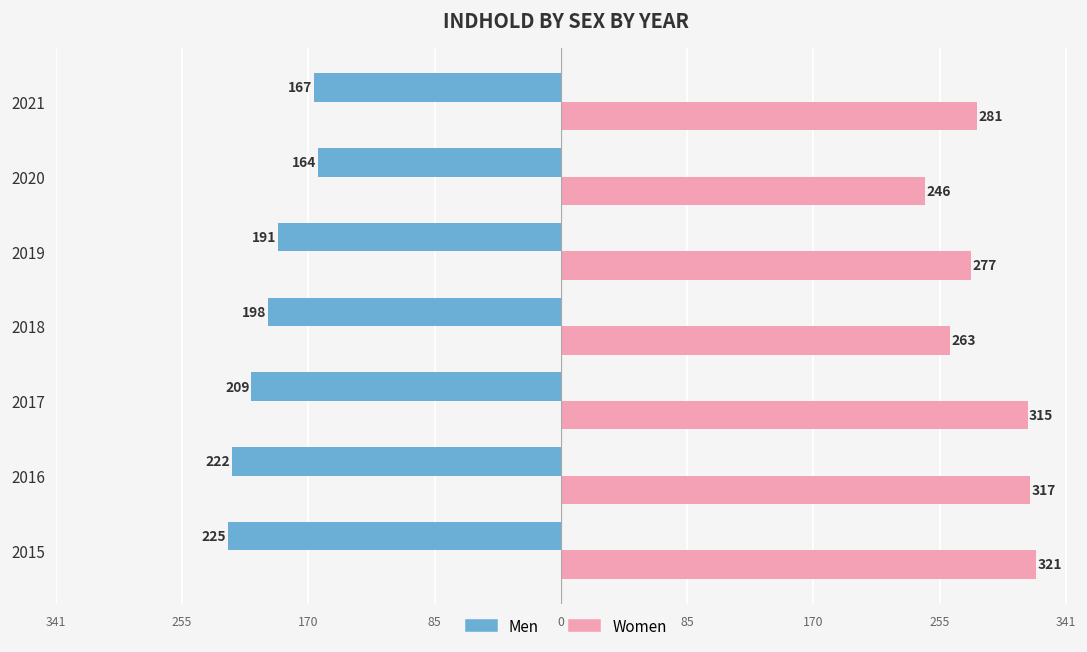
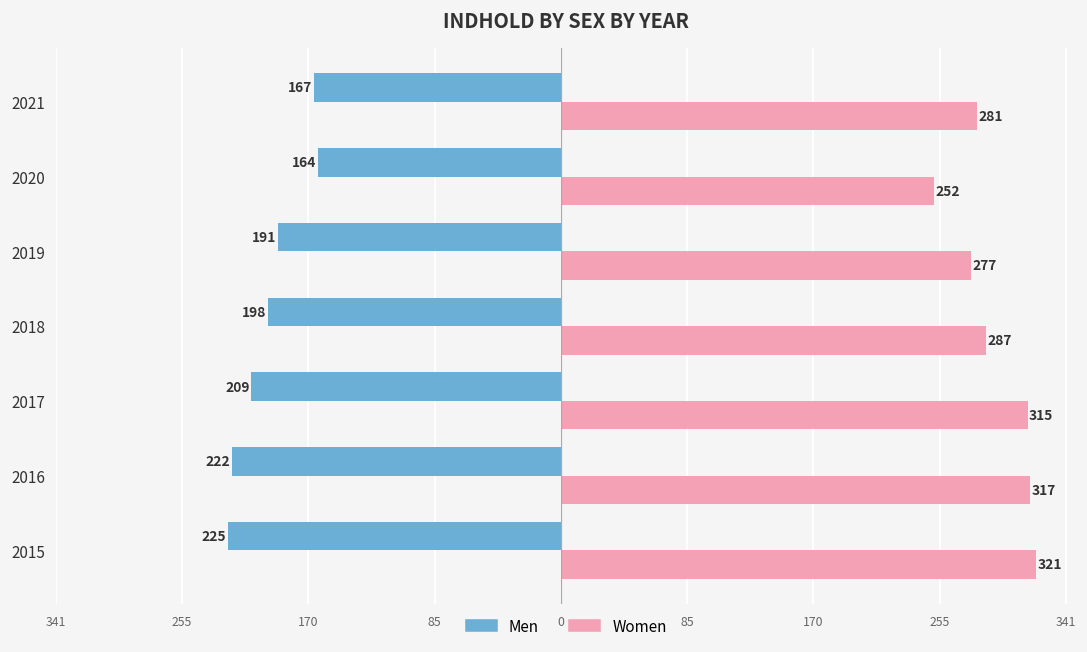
  {
    "Women": {
      "2021": 281,
-     "2020": 246,
+     "2020": 252,
      "2019": 277,
-     "2018": 263,
+     "2018": 287,
      "2017": 315,
      "2016": 317,
      "2015": 321
    }
  }
